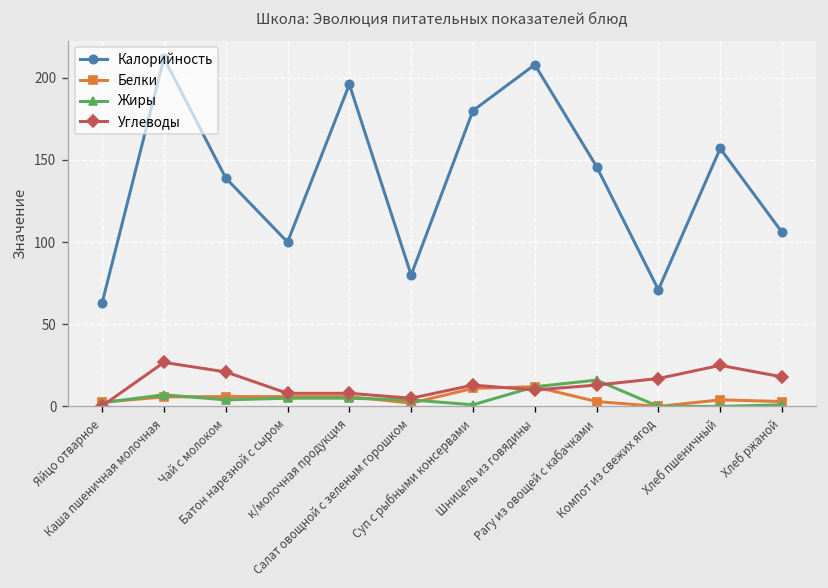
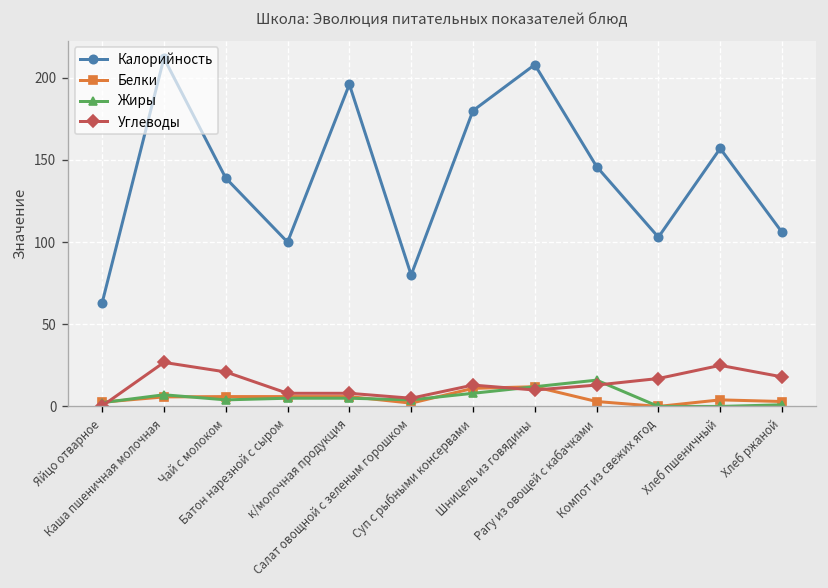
  {
    "Калорийность": {
      "Яйцо отварное": 63,
      "Чай с молоком": 139,
      "Батон нарезной с сыром": 100,
      "к/молочная продукция": 196,
      "Салат овощной с зеленым горошком": 80,
      "Суп с рыбными консервами": 180,
      "Шницель из говядины": 208,
      "Рагу из овощей с кабачками": 146,
-     "Компот из свежих ягод": 71,
+     "Компот из свежих ягод": 103,
      "Хлеб пшеничный": 157,
      "Хлеб ржаной": 106
    },
    "Жиры": {
      "Чай с молоком": 4,
-     "Суп с рыбными консервами": 1,
+     "Суп с рыбными консервами": 8,
      "Рагу из овощей с кабачками": 16,
      "Хлеб пшеничный": 0,
      "Хлеб ржаной": 1
    }
  }
